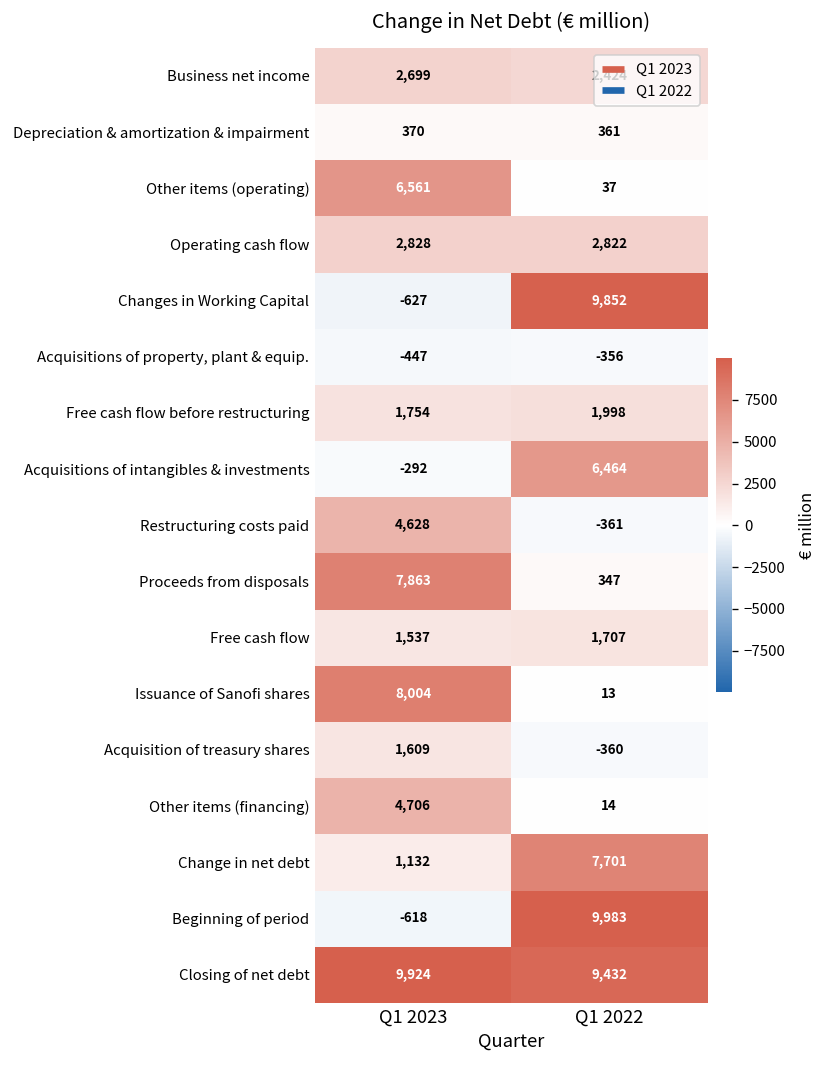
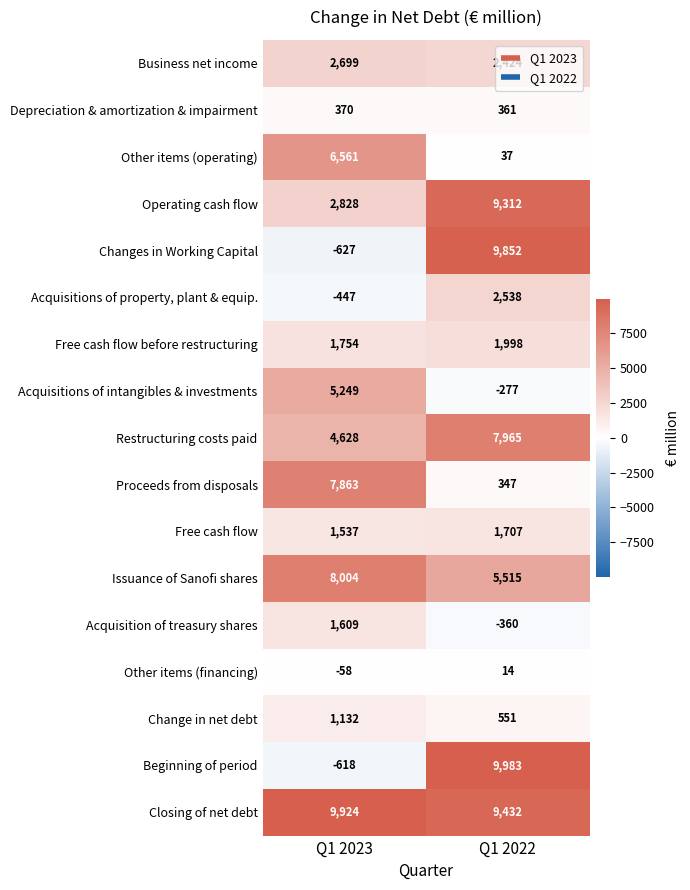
  {
    "Business net income": {
      "Q1 2023": "2,699"
    },
    "Depreciation & amortization & impairment": {
      "Q1 2023": "370",
      "Q1 2022": "361"
    },
    "Other items (operating)": {
      "Q1 2023": "6,561",
      "Q1 2022": "37"
    },
    "Operating cash flow": {
      "Q1 2023": "2,828",
-     "Q1 2022": "2,822"
+     "Q1 2022": "9,312"
    },
    "Changes in Working Capital": {
      "Q1 2023": "-627",
      "Q1 2022": "9,852"
    },
    "Acquisitions of property, plant & equip.": {
      "Q1 2023": "-447",
-     "Q1 2022": "-356"
+     "Q1 2022": "2,538"
    },
    "Free cash flow before restructuring": {
      "Q1 2023": "1,754",
      "Q1 2022": "1,998"
    },
    "Acquisitions of intangibles & investments": {
-     "Q1 2023": "-292",
-     "Q1 2022": "6,464"
+     "Q1 2023": "5,249",
+     "Q1 2022": "-277"
    },
    "Restructuring costs paid": {
      "Q1 2023": "4,628",
-     "Q1 2022": "-361"
+     "Q1 2022": "7,965"
    },
    "Proceeds from disposals": {
      "Q1 2023": "7,863",
      "Q1 2022": "347"
    },
    "Free cash flow": {
      "Q1 2023": "1,537",
      "Q1 2022": "1,707"
    },
    "Issuance of Sanofi shares": {
      "Q1 2023": "8,004",
-     "Q1 2022": "13"
+     "Q1 2022": "5,515"
    },
    "Acquisition of treasury shares": {
      "Q1 2023": "1,609",
      "Q1 2022": "-360"
    },
    "Other items (financing)": {
-     "Q1 2023": "4,706",
+     "Q1 2023": "-58",
      "Q1 2022": "14"
    },
    "Change in net debt": {
      "Q1 2023": "1,132",
-     "Q1 2022": "7,701"
+     "Q1 2022": "551"
    },
    "Beginning of period": {
      "Q1 2023": "-618",
      "Q1 2022": "9,983"
    },
    "Closing of net debt": {
      "Q1 2023": "9,924",
      "Q1 2022": "9,432"
    }
  }
